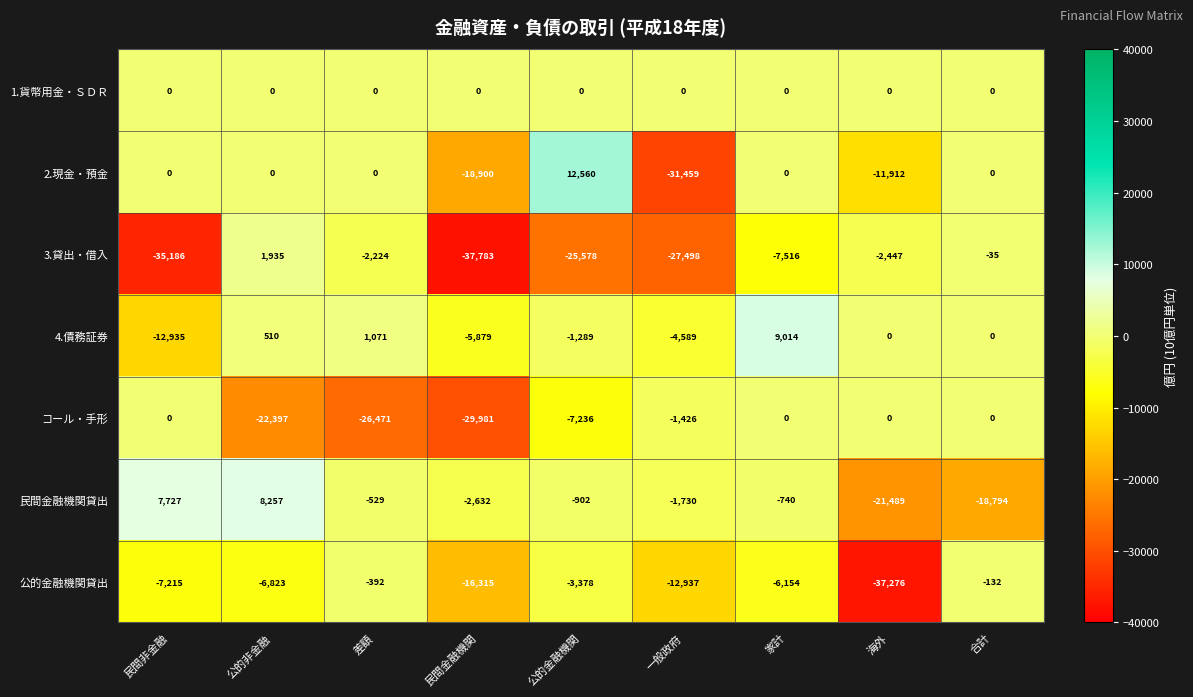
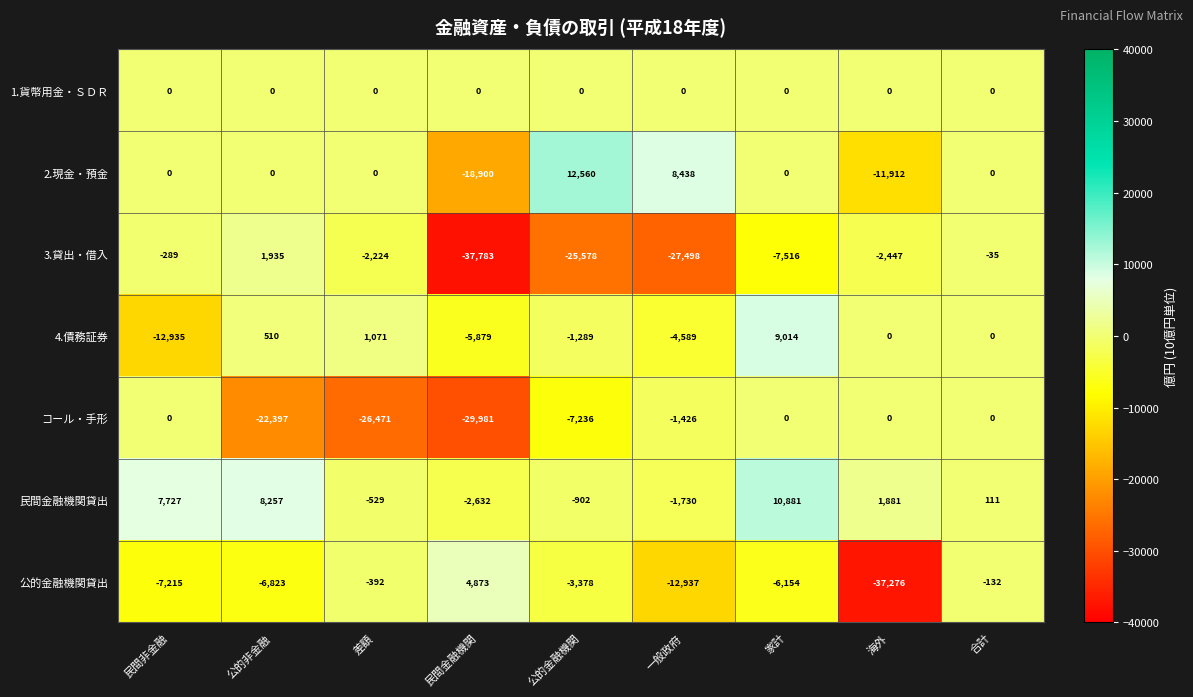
  {
    "1.貨幣用金・ＳＤＲ": {
      "民間非金融": "0",
      "公的非金融": "0",
      "差額": "0",
      "民間金融機関": "0",
      "公的金融機関": "0",
      "一般政府": "0",
      "家計": "0",
      "海外": "0",
      "合計": "0"
    },
    "2.現金・預金": {
      "民間非金融": "0",
      "公的非金融": "0",
      "差額": "0",
      "民間金融機関": "-18,900",
      "公的金融機関": "12,560",
-     "一般政府": "-31,459",
+     "一般政府": "8,438",
      "家計": "0",
      "海外": "-11,912",
      "合計": "0"
    },
    "3.貸出・借入": {
-     "民間非金融": "-35,186",
+     "民間非金融": "-289",
      "公的非金融": "1,935",
      "差額": "-2,224",
      "民間金融機関": "-37,783",
      "公的金融機関": "-25,578",
      "一般政府": "-27,498",
      "家計": "-7,516",
      "海外": "-2,447",
      "合計": "-35"
    },
    "4.債務証券": {
      "民間非金融": "-12,935",
      "公的非金融": "510",
      "差額": "1,071",
      "民間金融機関": "-5,879",
      "公的金融機関": "-1,289",
      "一般政府": "-4,589",
      "家計": "9,014",
      "海外": "0",
      "合計": "0"
    },
    "コール・手形": {
      "民間非金融": "0",
      "公的非金融": "-22,397",
      "差額": "-26,471",
      "民間金融機関": "-29,981",
      "公的金融機関": "-7,236",
      "一般政府": "-1,426",
      "家計": "0",
      "海外": "0",
      "合計": "0"
    },
    "民間金融機関貸出": {
      "民間非金融": "7,727",
      "公的非金融": "8,257",
      "差額": "-529",
      "民間金融機関": "-2,632",
      "公的金融機関": "-902",
      "一般政府": "-1,730",
-     "家計": "-740",
-     "海外": "-21,489",
-     "合計": "-18,794"
+     "家計": "10,881",
+     "海外": "1,881",
+     "合計": "111"
    },
    "公的金融機関貸出": {
      "民間非金融": "-7,215",
      "公的非金融": "-6,823",
      "差額": "-392",
-     "民間金融機関": "-16,315",
+     "民間金融機関": "4,873",
      "公的金融機関": "-3,378",
      "一般政府": "-12,937",
      "家計": "-6,154",
      "海外": "-37,276",
      "合計": "-132"
    }
  }
